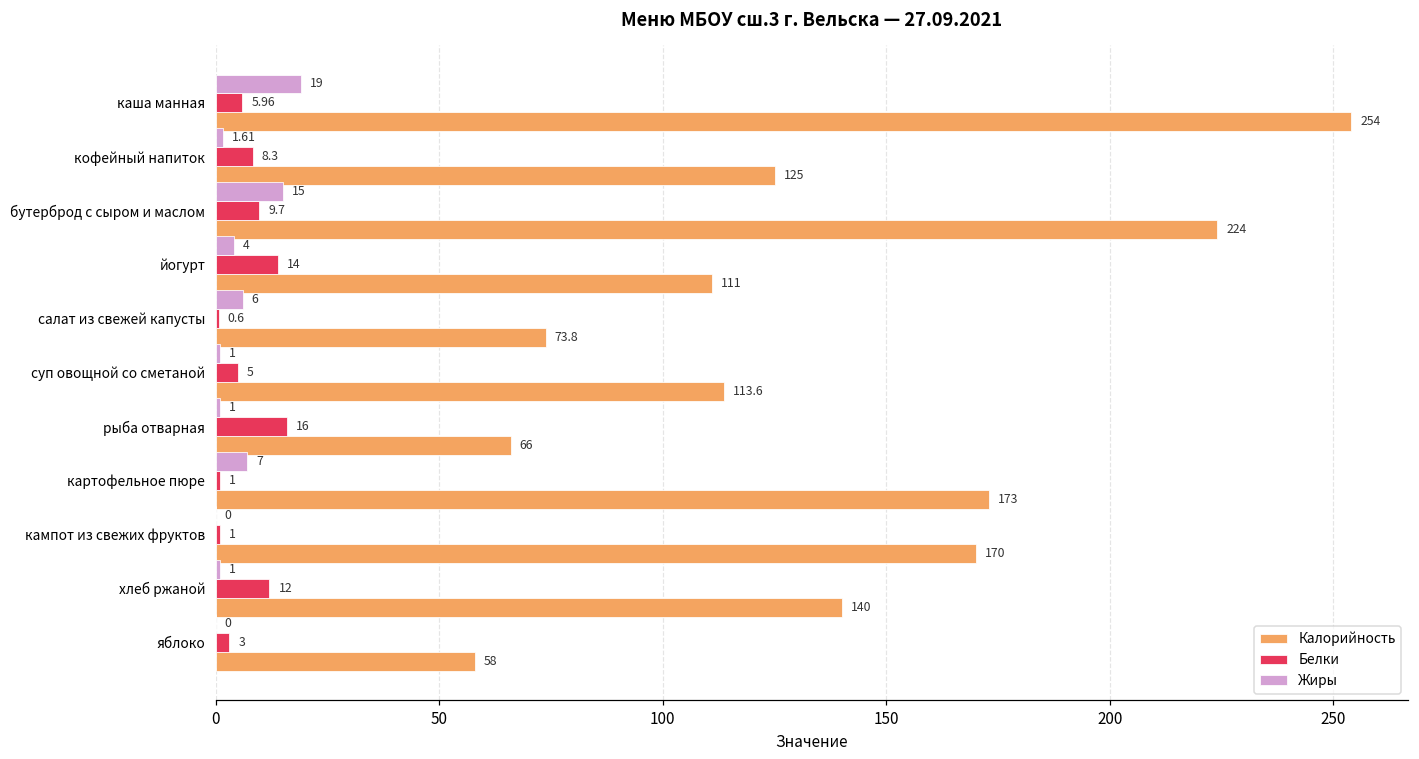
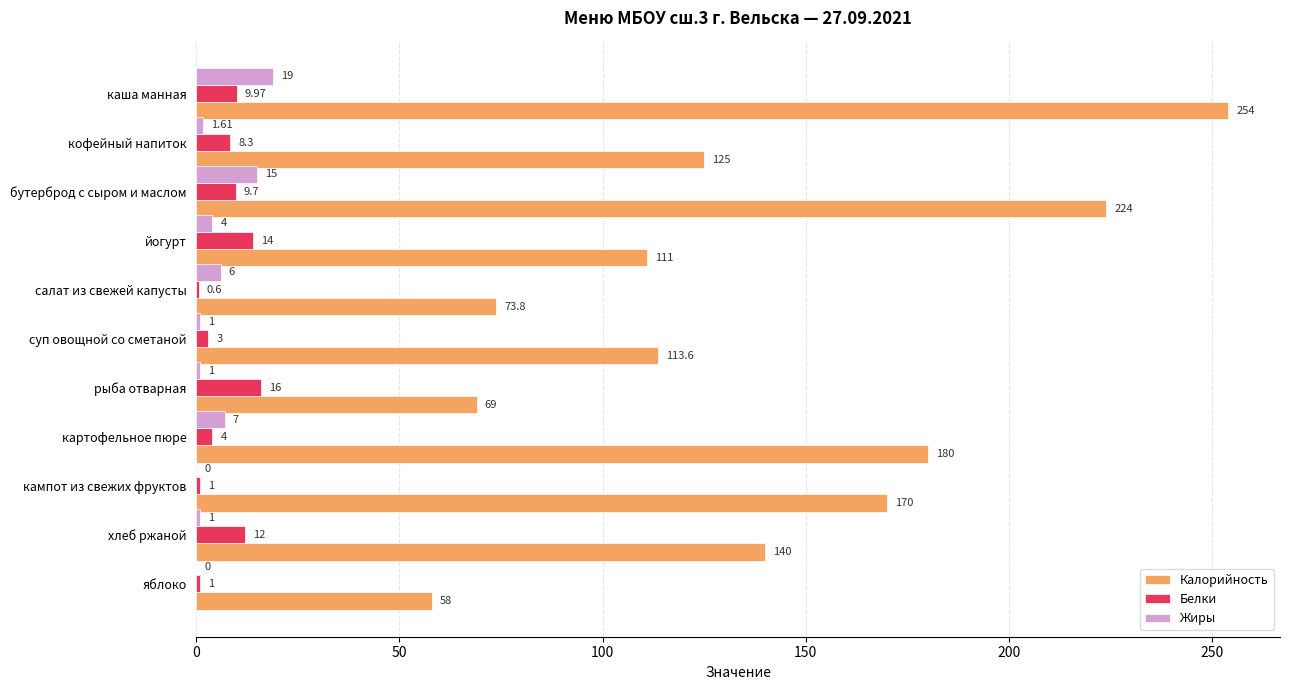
  {
    "Калорийность": {
      "каша манная": 254,
      "кофейный напиток": 125,
      "бутерброд с сыром и маслом": 224,
      "йогурт": 111,
      "салат из свежей капусты": 73.8,
      "суп овощной со сметаной": 113.6,
-     "рыба отварная": 66,
-     "картофельное пюре": 173,
+     "рыба отварная": 69,
+     "картофельное пюре": 180,
      "кампот из свежих фруктов": 170,
      "хлеб ржаной": 140,
      "яблоко": 58
    },
    "Белки": {
-     "каша манная": 5.96,
+     "каша манная": 9.97,
      "кофейный напиток": 8.3,
      "бутерброд с сыром и маслом": 9.7,
      "йогурт": 14,
      "салат из свежей капусты": 0.6,
-     "суп овощной со сметаной": 5,
+     "суп овощной со сметаной": 3,
      "рыба отварная": 16,
-     "картофельное пюре": 1,
+     "картофельное пюре": 4,
      "кампот из свежих фруктов": 1,
      "хлеб ржаной": 12,
-     "яблоко": 3
+     "яблоко": 1
    },
    "Жиры": {
      "каша манная": 19,
      "кофейный напиток": 1.61,
      "бутерброд с сыром и маслом": 15,
      "йогурт": 4,
      "салат из свежей капусты": 6,
      "суп овощной со сметаной": 1,
      "рыба отварная": 1,
      "картофельное пюре": 7,
      "кампот из свежих фруктов": 0,
      "хлеб ржаной": 1,
      "яблоко": 0
    }
  }
